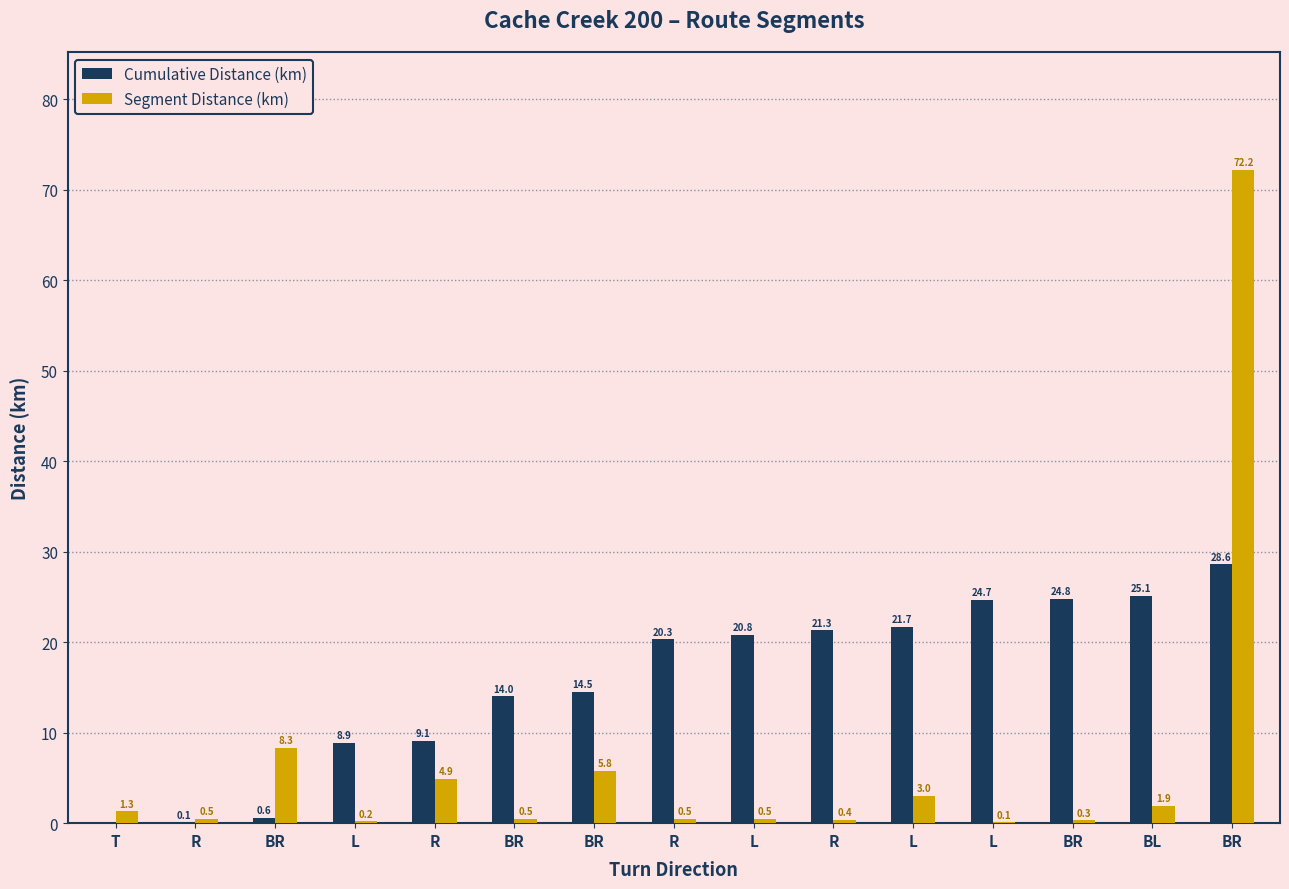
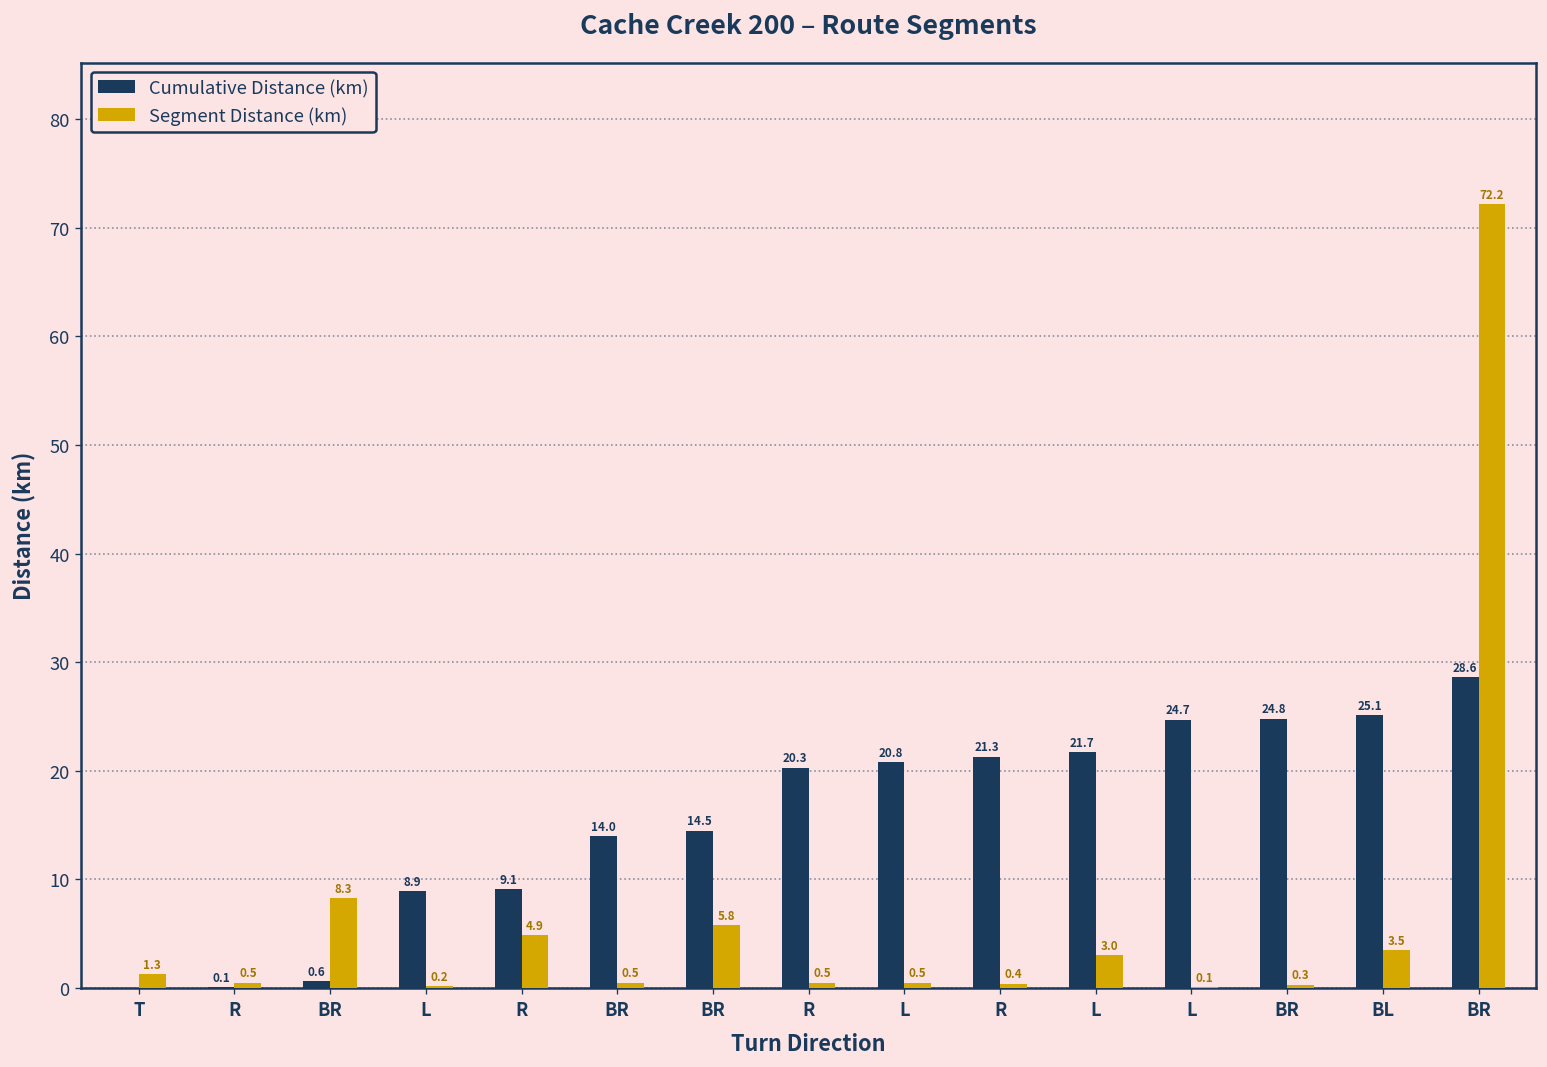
  {
    "Cumulative Distance (km)": {
      "BL": 25.1
    },
    "Segment Distance (km)": {
      "T": 1.3,
-     "BL": 1.9
+     "BL": 3.5
    }
  }
